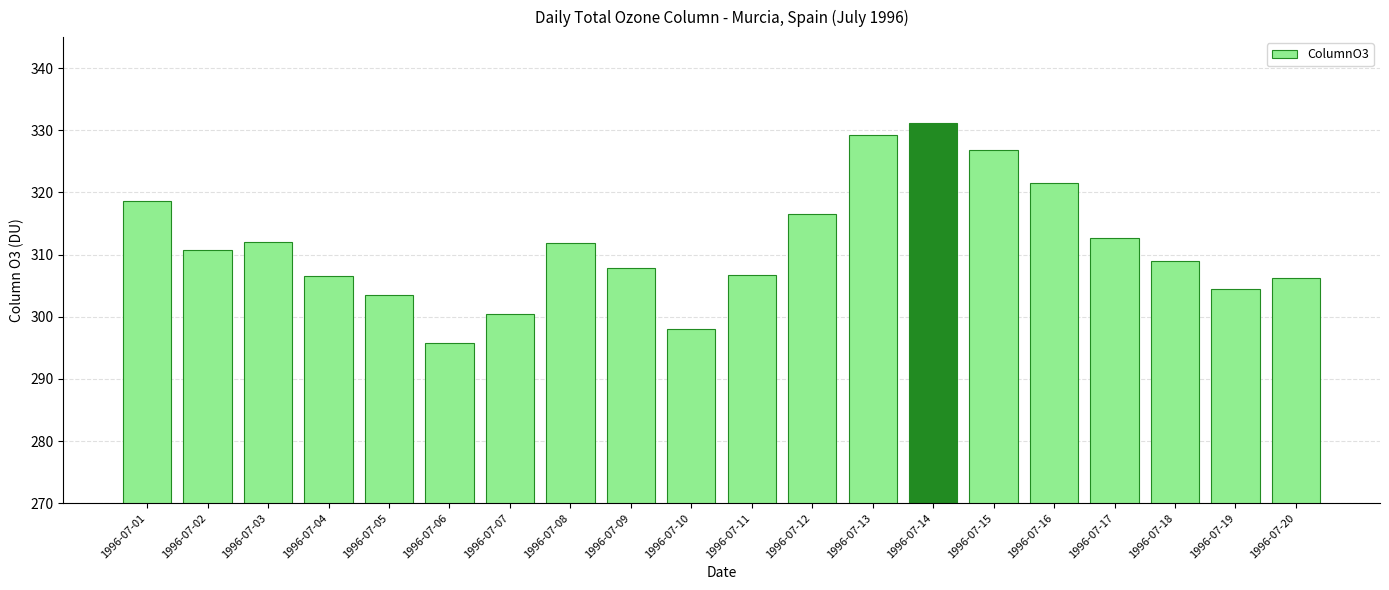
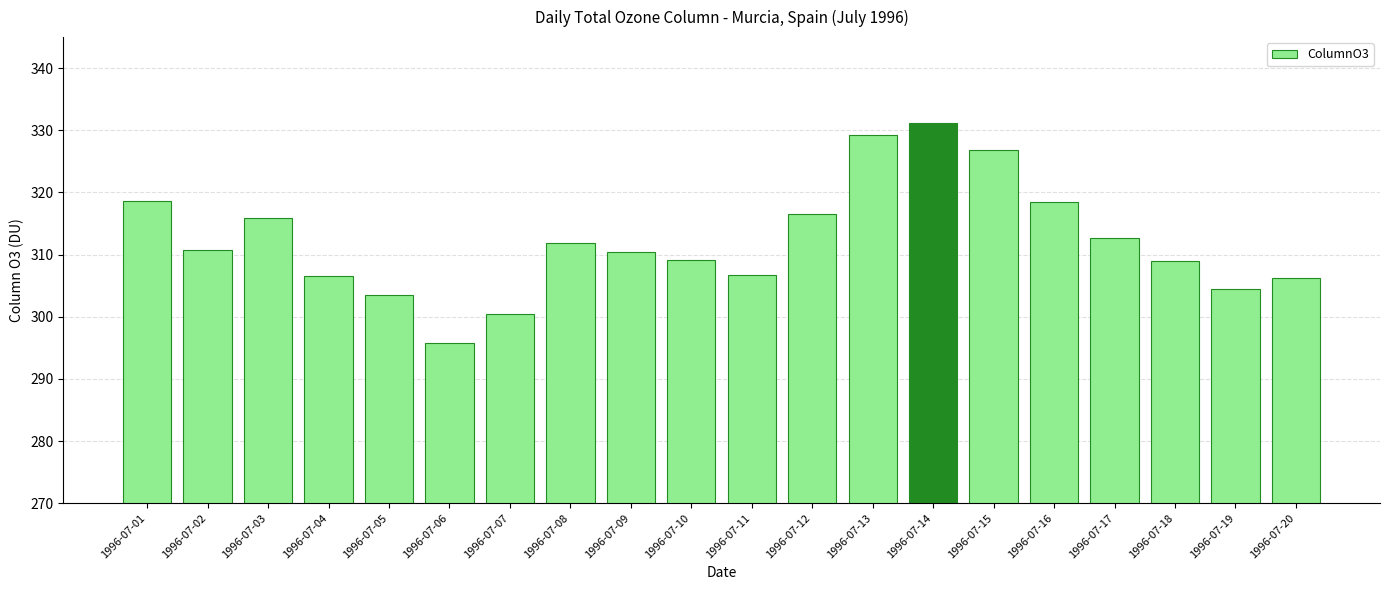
  {
    "1996-07-01": 319,
    "1996-07-02": 311,
-   "1996-07-03": 312,
+   "1996-07-03": 316,
    "1996-07-04": 307,
    "1996-07-05": 304,
    "1996-07-06": 296,
    "1996-07-07": 301,
    "1996-07-08": 312,
-   "1996-07-09": 308,
-   "1996-07-10": 298,
+   "1996-07-09": 310,
+   "1996-07-10": 309,
    "1996-07-11": 307,
    "1996-07-12": 317,
    "1996-07-13": 329,
    "1996-07-14": 331,
    "1996-07-15": 327,
-   "1996-07-16": 322,
+   "1996-07-16": 318,
    "1996-07-17": 313,
    "1996-07-18": 309,
    "1996-07-19": 305,
    "1996-07-20": 306
  }
